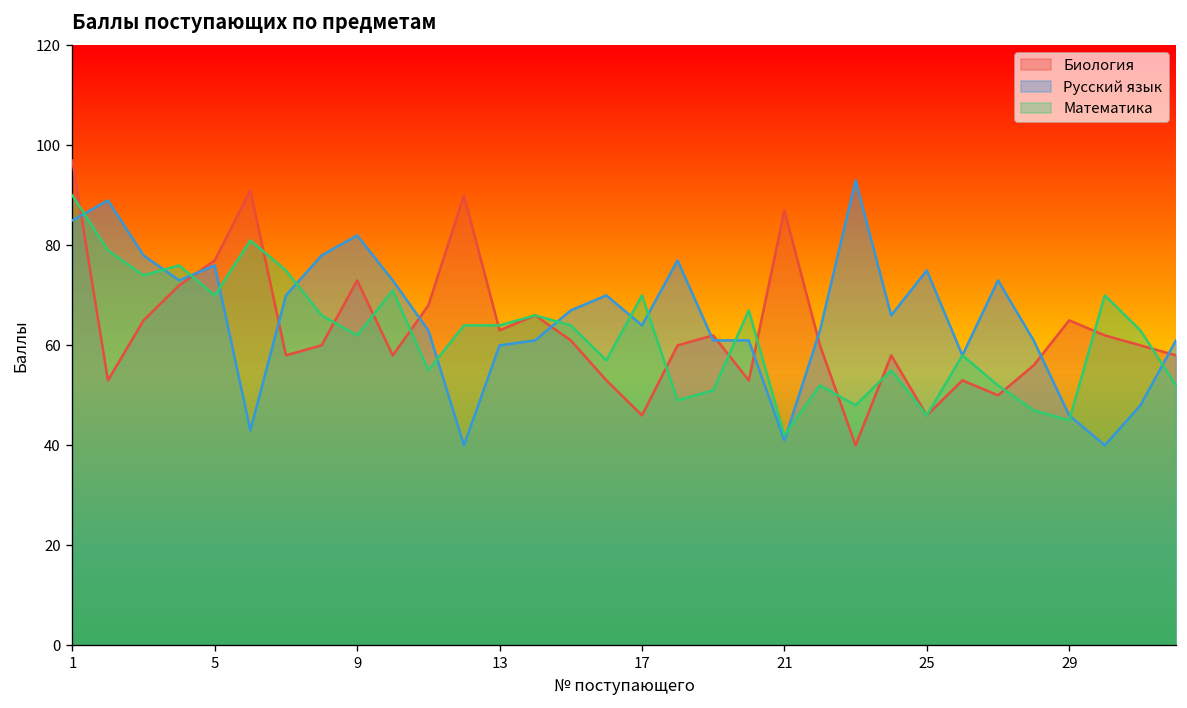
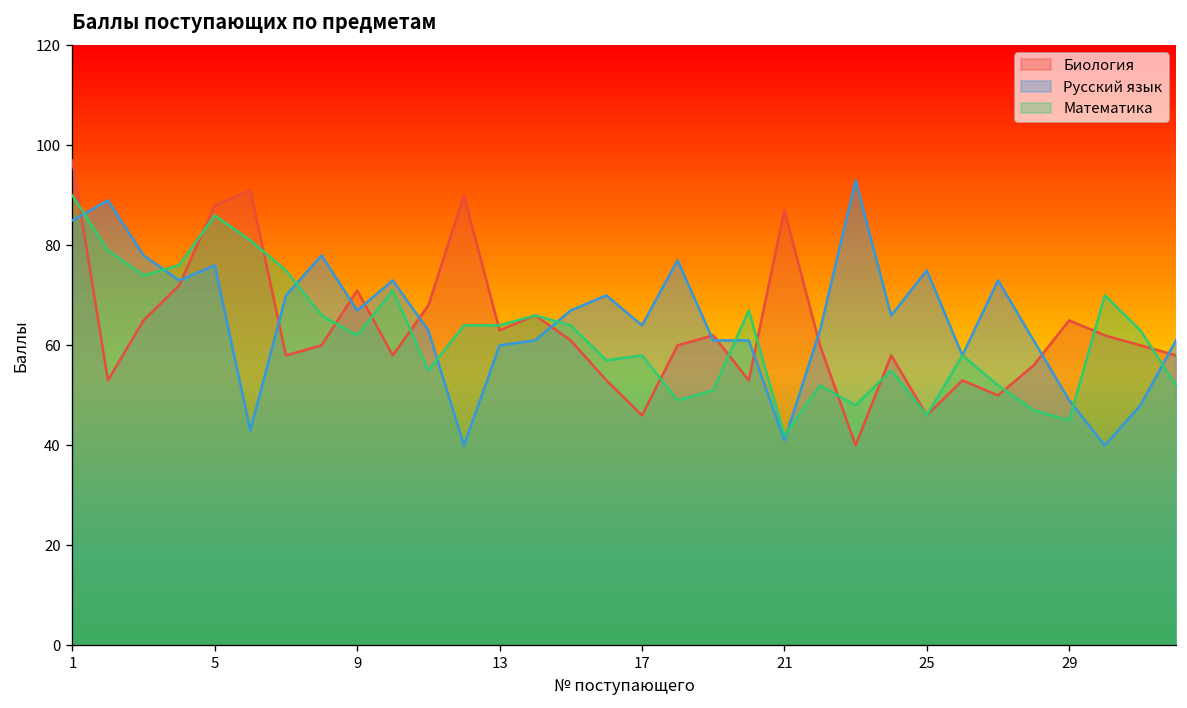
  {
    "Биология": {
      "1": 97,
-     "5": 77,
-     "9": 73,
+     "5": 88,
+     "9": 71,
      "13": 63,
      "17": 46,
      "21": 87,
      "29": 65
    },
    "Русский язык": {
      "1": 85,
      "5": 76,
-     "9": 82,
+     "9": 67,
      "13": 60,
      "17": 64,
      "21": 41,
      "25": 75,
-     "29": 46
+     "29": 49
    },
    "Математика": {
      "1": 90,
-     "5": 70,
+     "5": 86,
      "9": 62,
      "13": 64,
-     "17": 70,
+     "17": 58,
      "21": 42,
      "29": 45
    }
  }
